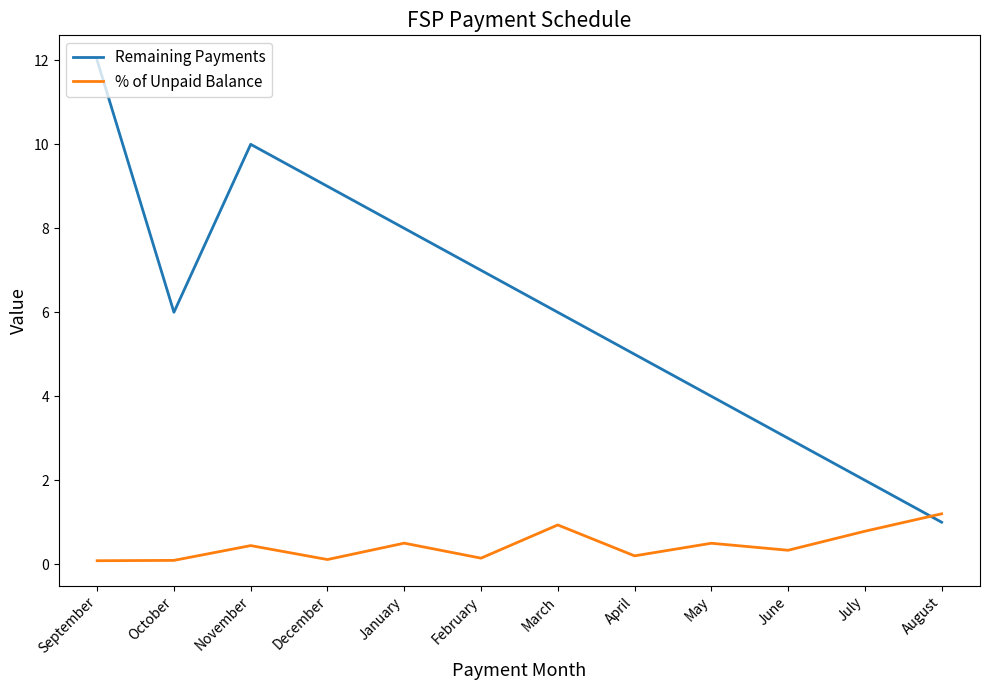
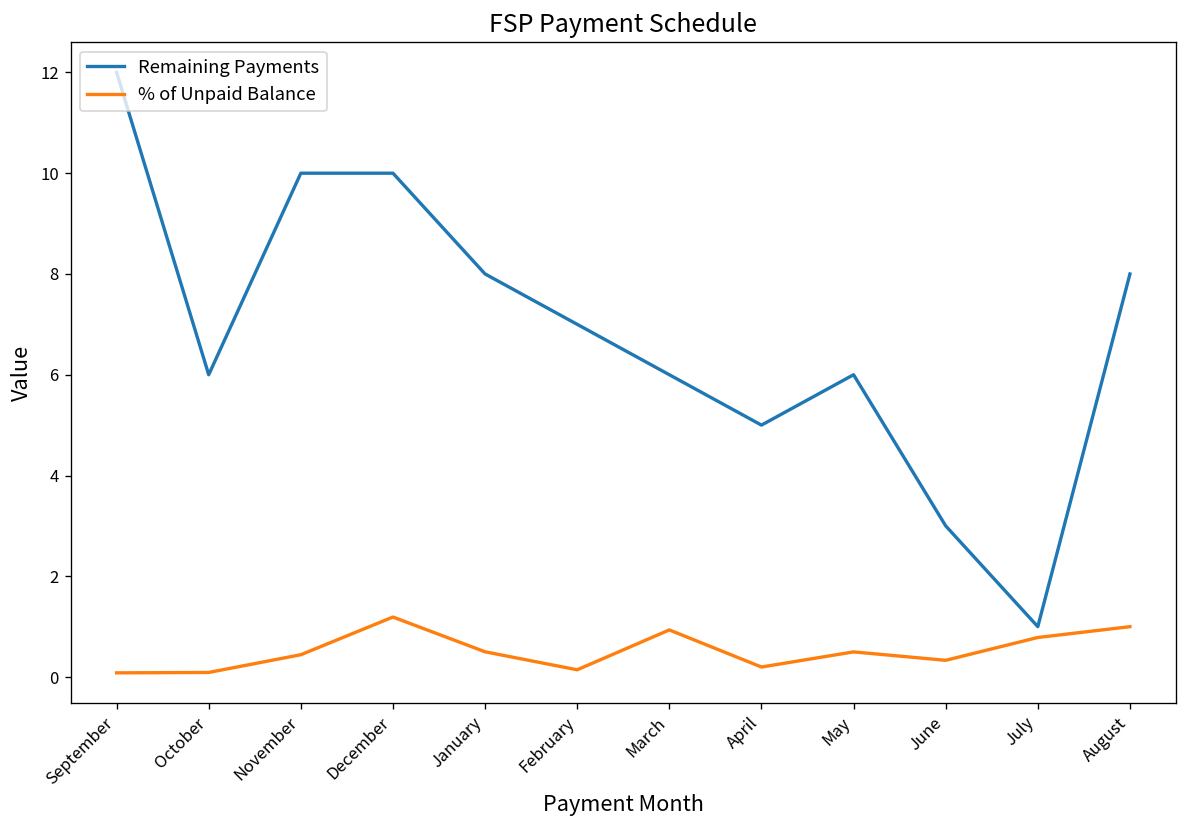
  {
    "Remaining Payments": {
      "October": 6,
      "November": 10,
-     "December": 9,
+     "December": 10,
      "January": 8,
      "February": 7,
      "March": 6,
      "April": 5,
-     "May": 4,
+     "May": 6,
      "June": 3,
-     "July": 2,
-     "August": 1
+     "July": 1,
+     "August": 8
    },
    "% of Unpaid Balance": {
      "September": 0.1,
      "October": 0.1,
      "November": 0.4,
-     "December": 0.1,
+     "December": 1.2,
      "January": 0.5,
      "February": 0.1,
      "March": 0.9,
      "April": 0.2,
      "May": 0.5,
      "June": 0.3,
      "July": 0.8,
-     "August": 1.2
+     "August": 1.0
    }
  }
